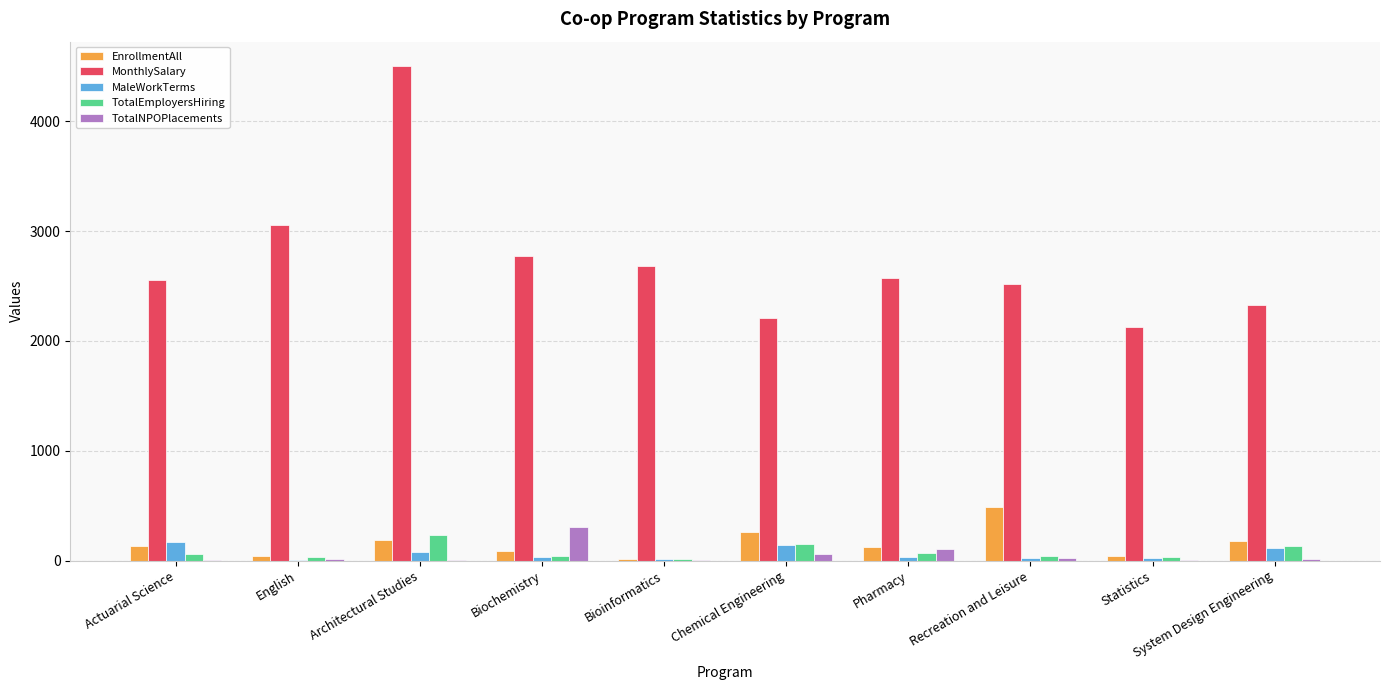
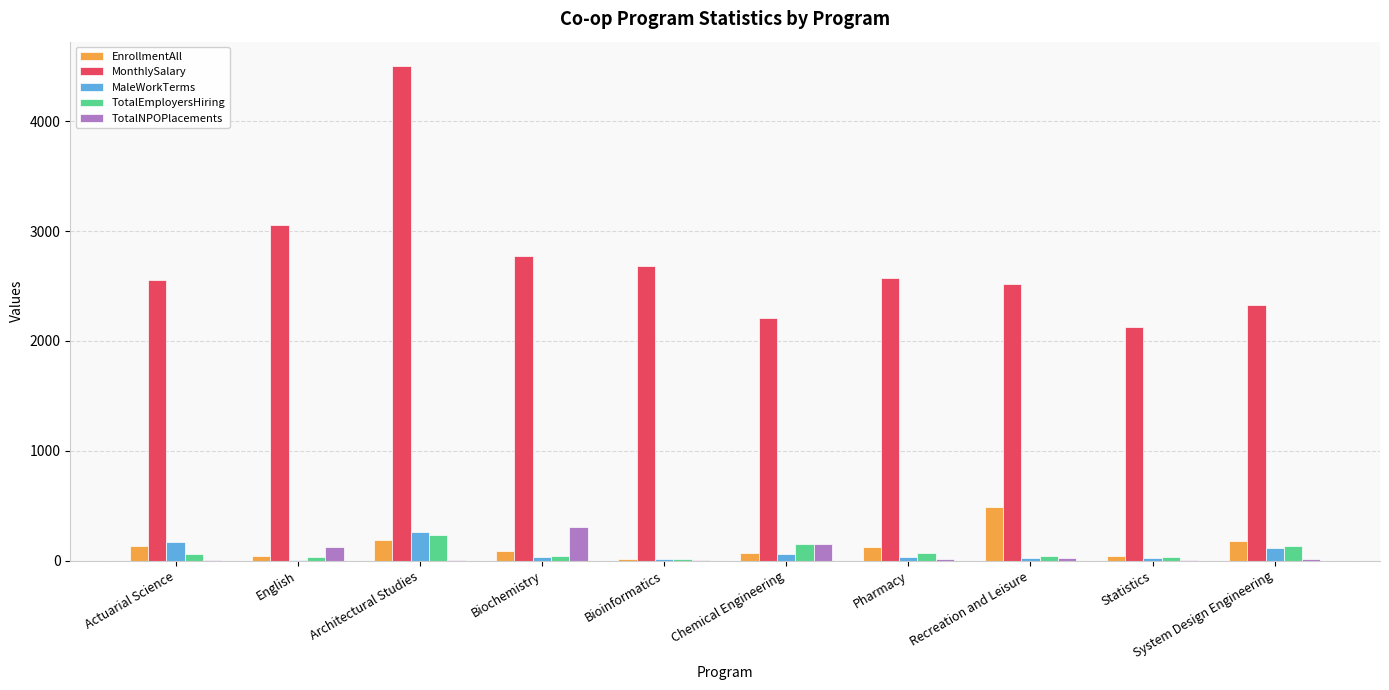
  {
    "EnrollmentAll": {
      "Actuarial Science": 140,
      "English": 50,
      "Architectural Studies": 190,
      "Biochemistry": 90,
-     "Chemical Engineering": 260,
+     "Chemical Engineering": 70,
      "Pharmacy": 120,
      "Recreation and Leisure": 490,
      "Statistics": 40,
      "System Design Engineering": 180
    },
    "MonthlySalary": {
      "Actuarial Science": 2550,
      "English": 3050,
      "Architectural Studies": 4500,
      "Biochemistry": 2770,
      "Bioinformatics": 2680,
      "Chemical Engineering": 2210,
      "Pharmacy": 2570,
      "Recreation and Leisure": 2520,
      "Statistics": 2130,
      "System Design Engineering": 2330
    },
    "MaleWorkTerms": {
      "Actuarial Science": 170,
-     "Architectural Studies": 80,
+     "Architectural Studies": 260,
      "Biochemistry": 40,
-     "Chemical Engineering": 140,
+     "Chemical Engineering": 60,
      "Pharmacy": 40,
      "Recreation and Leisure": 20,
      "Statistics": 20,
      "System Design Engineering": 110
    },
    "TotalEmployersHiring": {
      "Actuarial Science": 60,
      "English": 30,
      "Architectural Studies": 240,
      "Biochemistry": 40,
      "Chemical Engineering": 150,
      "Pharmacy": 70,
      "Recreation and Leisure": 40,
      "Statistics": 30,
      "System Design Engineering": 130
    },
    "TotalNPOPlacements": {
-     "English": 10,
+     "English": 120,
      "Biochemistry": 310,
-     "Chemical Engineering": 60,
-     "Pharmacy": 110
+     "Chemical Engineering": 150,
+     "Pharmacy": 10
    }
  }
